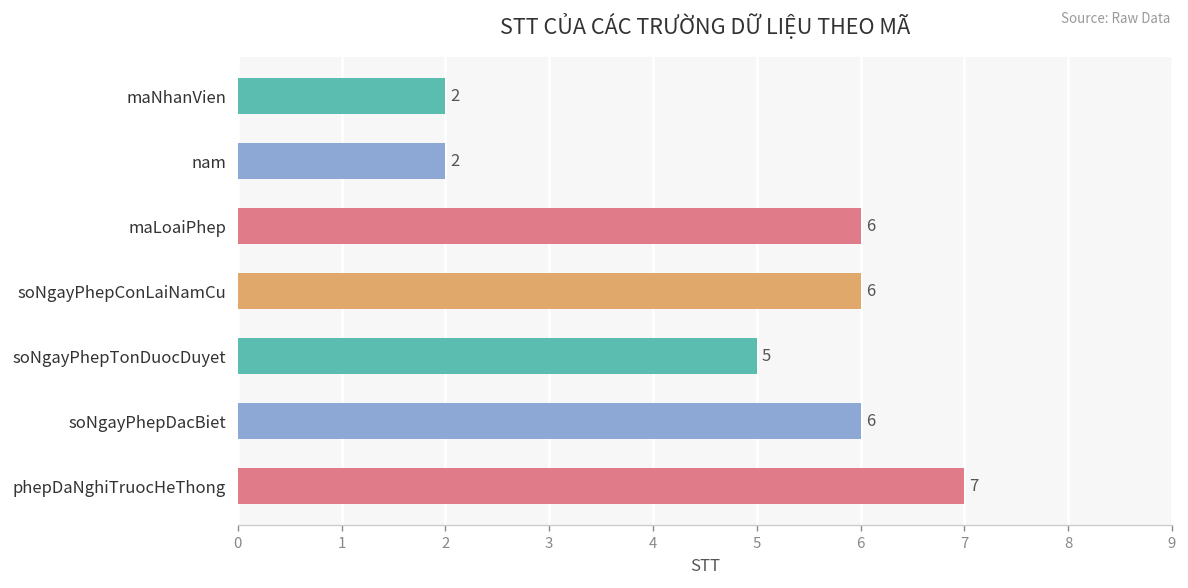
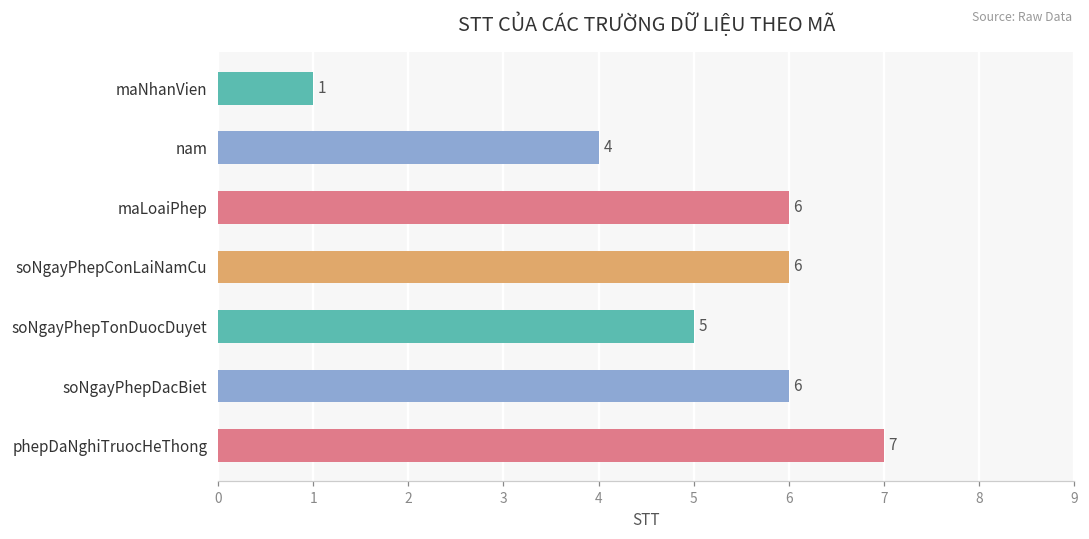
  {
-   "maNhanVien": 2,
-   "nam": 2,
+   "maNhanVien": 1,
+   "nam": 4,
    "maLoaiPhep": 6,
    "soNgayPhepConLaiNamCu": 6,
    "soNgayPhepTonDuocDuyet": 5,
    "soNgayPhepDacBiet": 6,
    "phepDaNghiTruocHeThong": 7
  }
